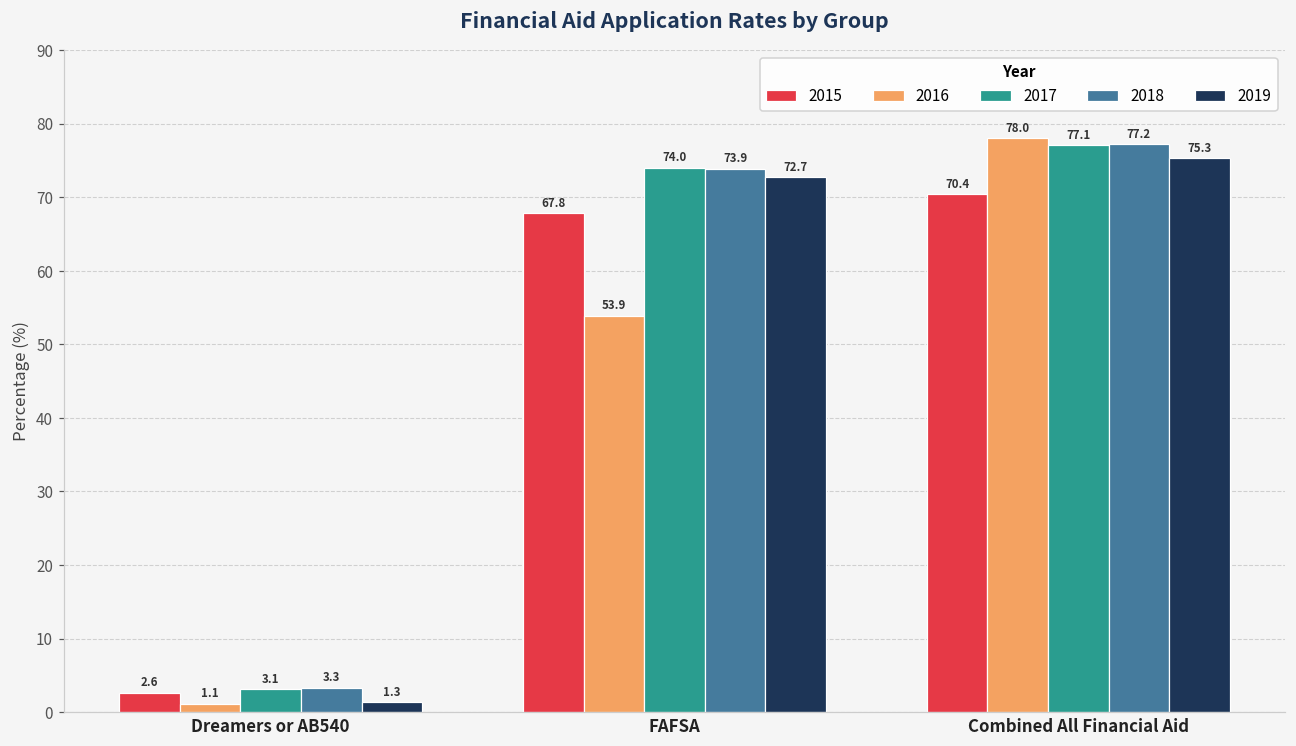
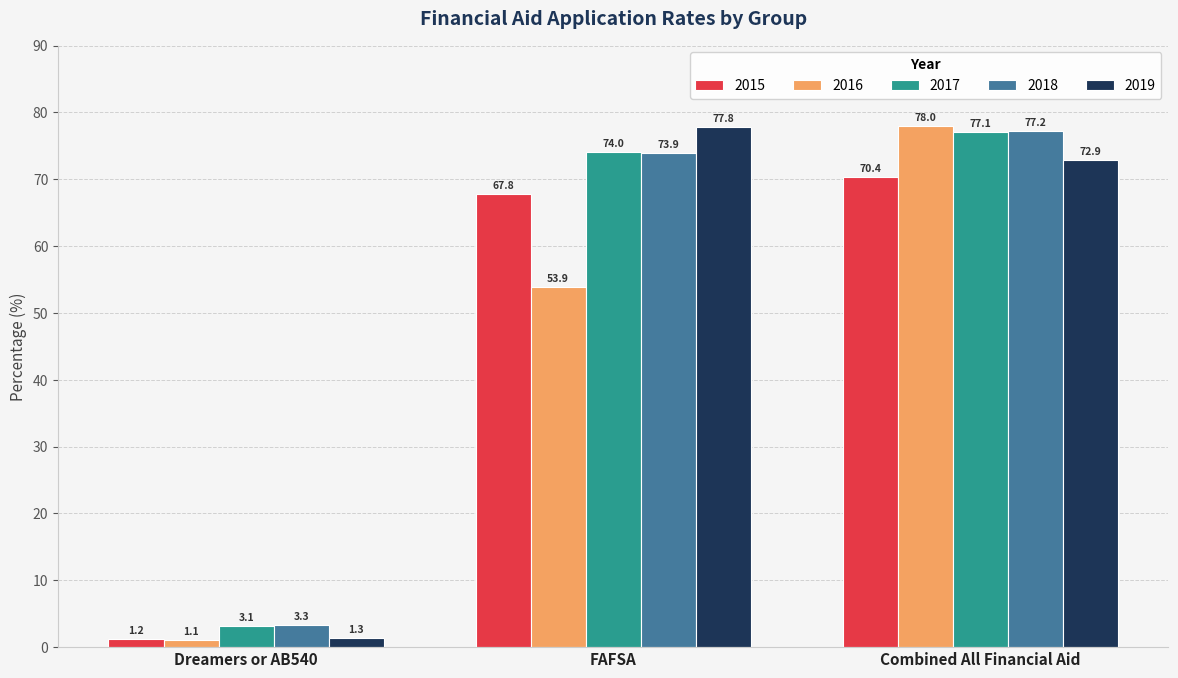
  {
    "2015": {
-     "Dreamers or AB540": 2.6,
+     "Dreamers or AB540": 1.2,
      "FAFSA": 67.8,
      "Combined All Financial Aid": 70.4
    },
    "2016": {
      "Dreamers or AB540": 1.1,
      "FAFSA": 53.9,
      "Combined All Financial Aid": 78.0
    },
    "2019": {
      "Dreamers or AB540": 1.3,
-     "FAFSA": 72.7,
-     "Combined All Financial Aid": 75.3
+     "FAFSA": 77.8,
+     "Combined All Financial Aid": 72.9
    }
  }
